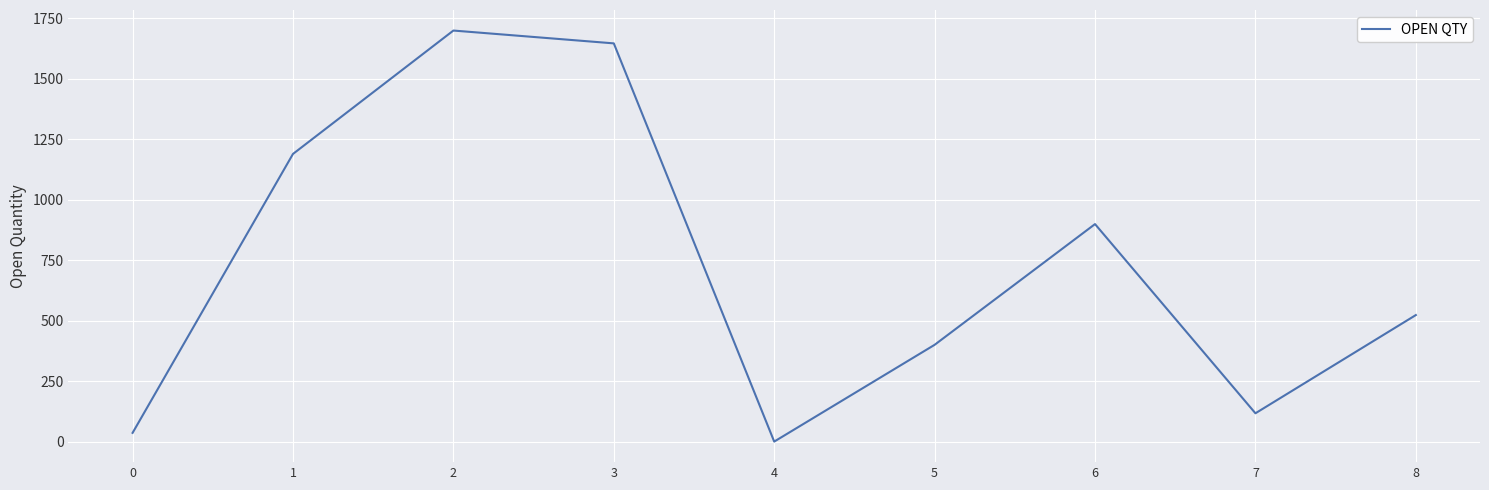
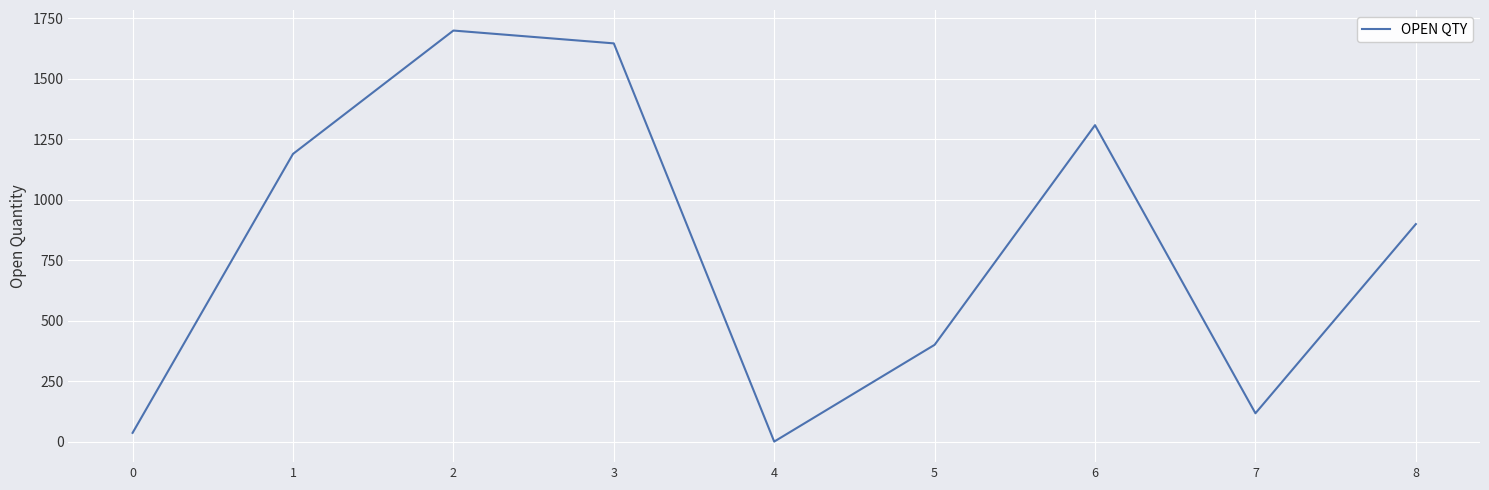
  {
    "0": 40,
    "1": 1190,
    "2": 1700,
    "3": 1650,
    "4": 0,
    "5": 400,
-   "6": 900,
+   "6": 1310,
    "7": 120,
-   "8": 520
+   "8": 900
  }
